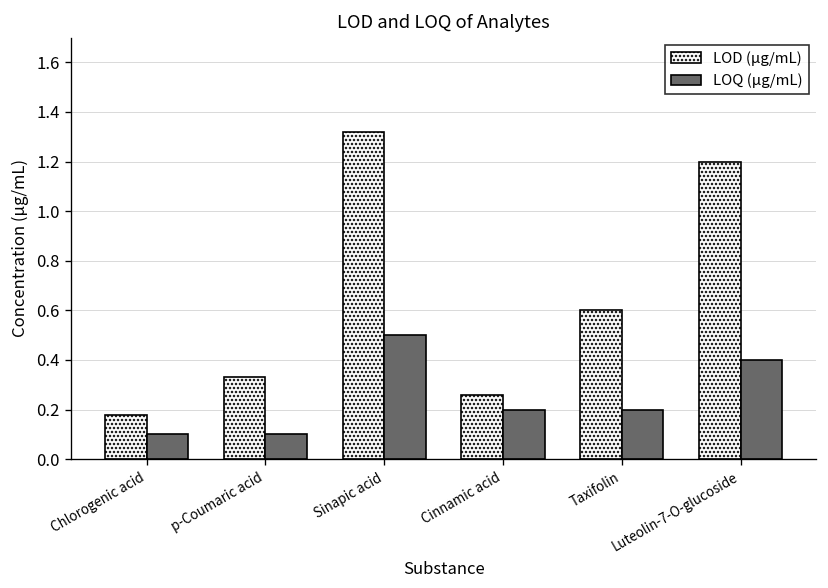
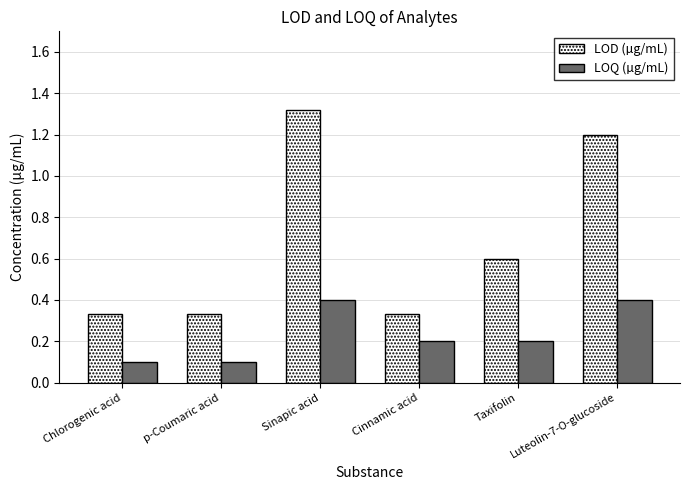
  {
    "LOD (µg/mL)": {
-     "Chlorogenic acid": 0.18,
+     "Chlorogenic acid": 0.33,
      "p-Coumaric acid": 0.33,
      "Sinapic acid": 1.32,
-     "Cinnamic acid": 0.26,
+     "Cinnamic acid": 0.33,
      "Taxifolin": 0.60,
      "Luteolin-7-O-glucoside": 1.20
    },
    "LOQ (µg/mL)": {
      "Chlorogenic acid": 0.1,
      "p-Coumaric acid": 0.1,
-     "Sinapic acid": 0.5,
+     "Sinapic acid": 0.4,
      "Cinnamic acid": 0.2,
      "Taxifolin": 0.2,
      "Luteolin-7-O-glucoside": 0.4
    }
  }
